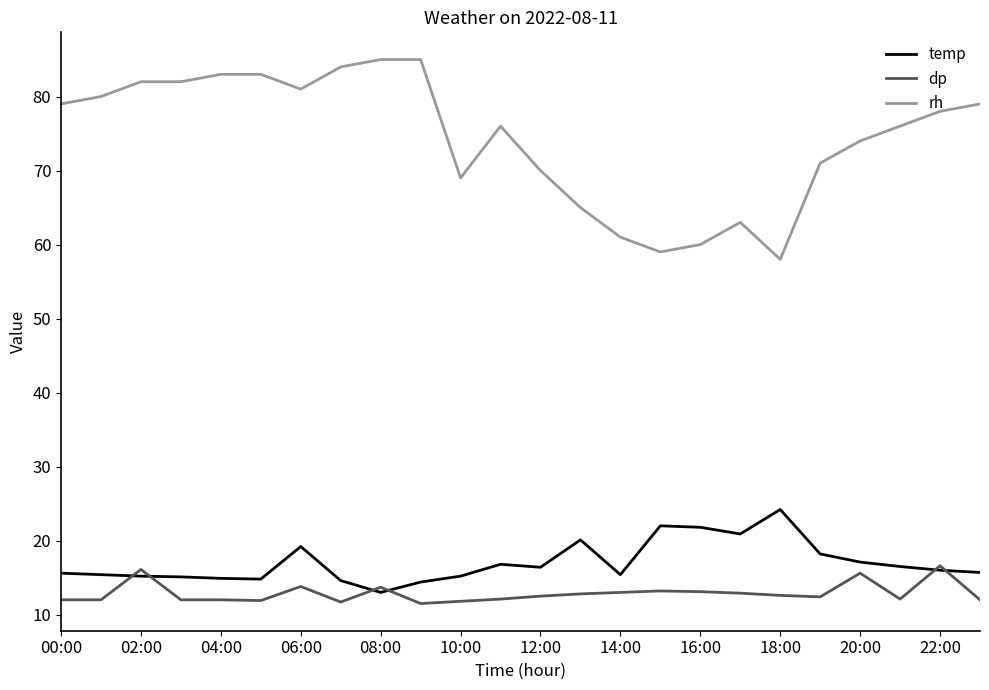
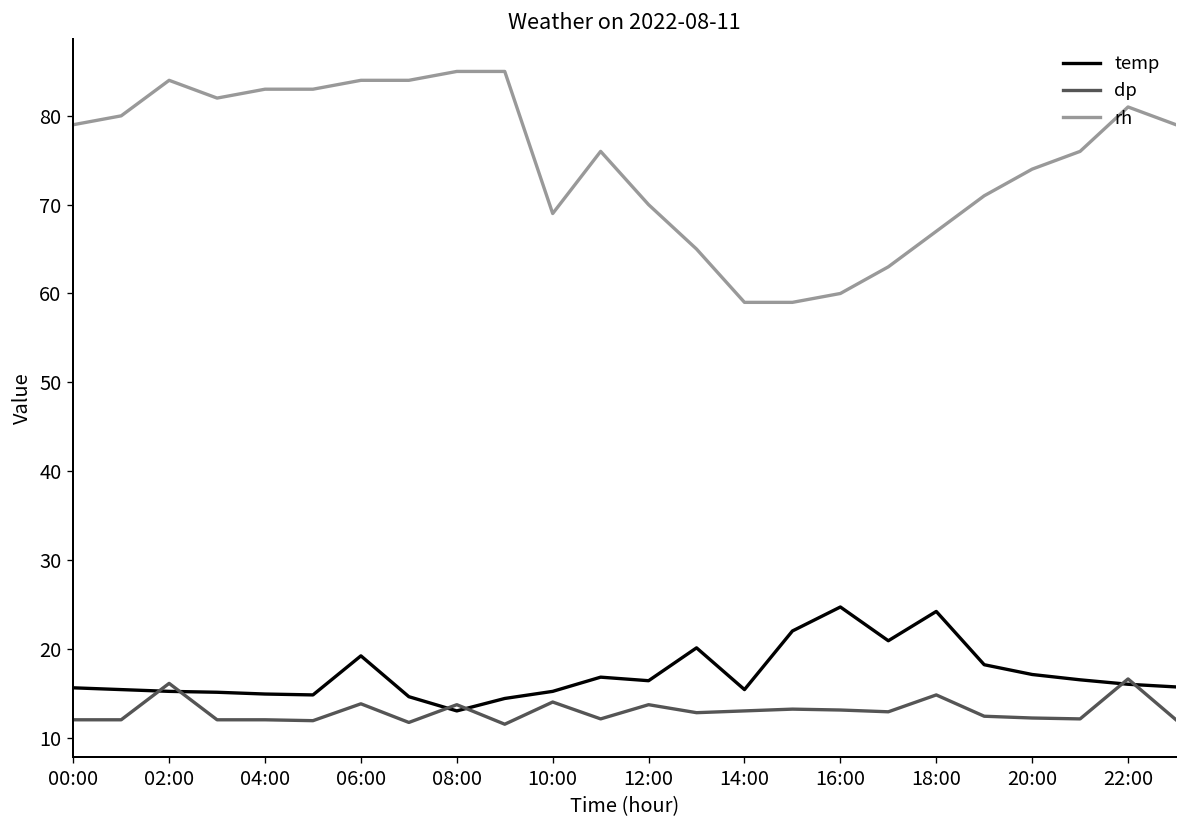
  {
    "temp": {
      "00:00": 16,
      "02:00": 15,
      "04:00": 15,
      "06:00": 19,
      "08:00": 13,
      "10:00": 15,
      "12:00": 16,
      "14:00": 15,
-     "16:00": 22,
+     "16:00": 25,
      "18:00": 24,
      "20:00": 17,
      "22:00": 16
    },
    "dp": {
      "00:00": 12,
      "02:00": 16,
      "04:00": 12,
      "06:00": 14,
      "08:00": 14,
-     "10:00": 12,
-     "12:00": 13,
+     "10:00": 14,
+     "12:00": 14,
      "14:00": 13,
      "16:00": 13,
-     "18:00": 13,
-     "20:00": 16,
+     "18:00": 15,
+     "20:00": 12,
      "22:00": 17
    },
    "rh": {
      "00:00": 79,
-     "02:00": 82,
+     "02:00": 84,
      "04:00": 83,
-     "06:00": 81,
+     "06:00": 84,
      "08:00": 85,
      "10:00": 69,
      "12:00": 70,
-     "14:00": 61,
+     "14:00": 59,
      "16:00": 60,
-     "18:00": 58,
+     "18:00": 67,
      "20:00": 74,
-     "22:00": 78
+     "22:00": 81
    }
  }
